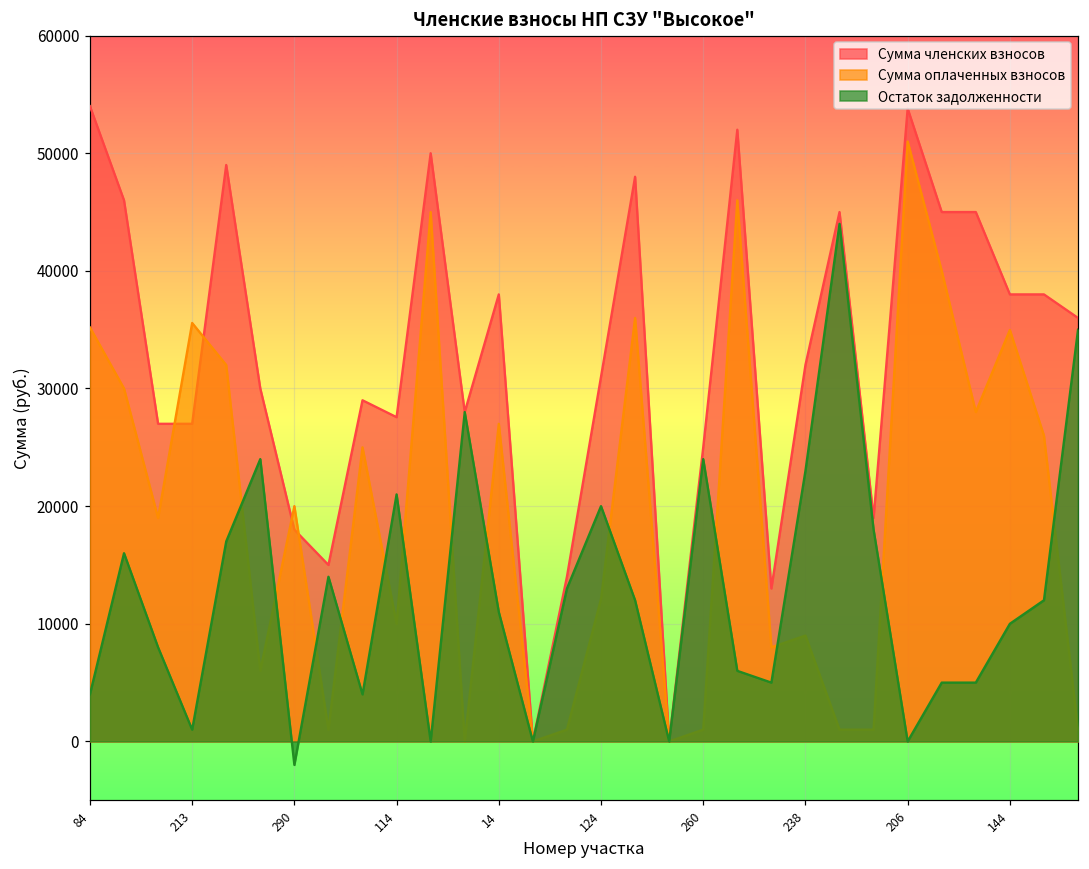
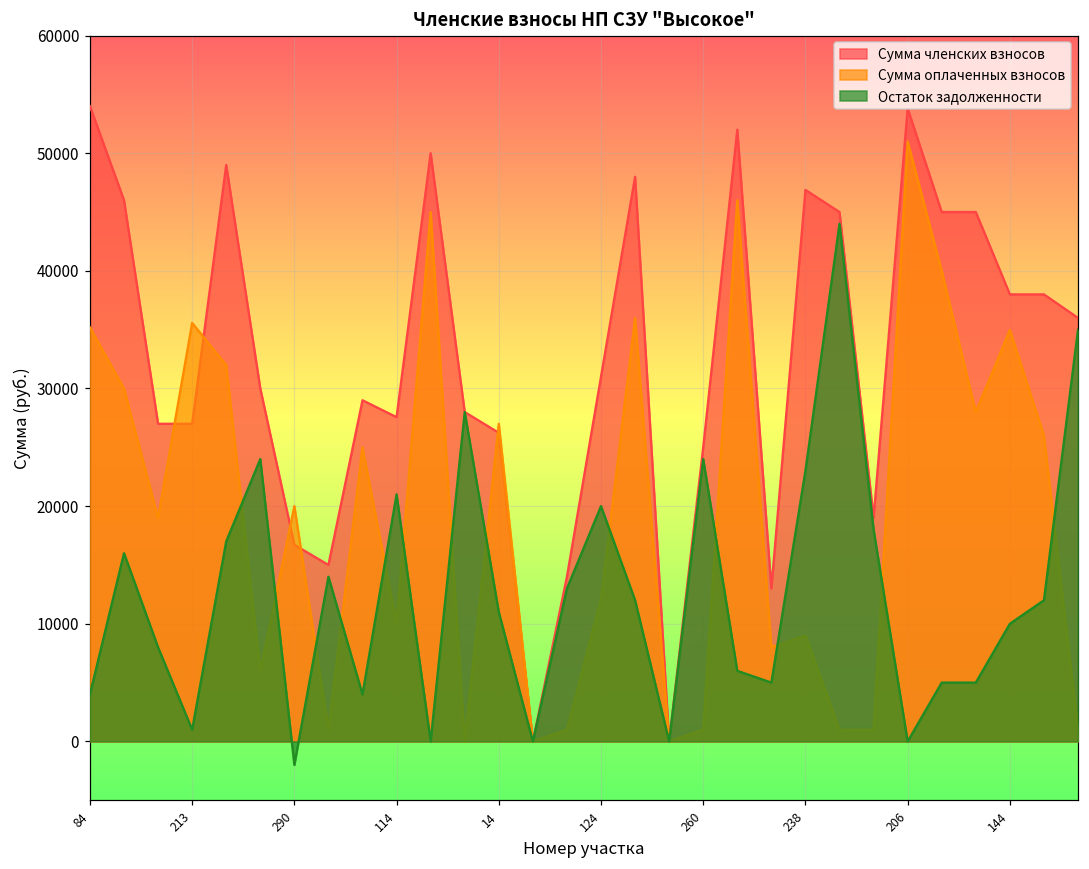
  {
    "Сумма членских взносов": {
      "84": 54000,
      "213": 27000,
-     "290": 18000,
+     "290": 16700,
      "114": 27600,
-     "14": 38000,
+     "14": 26200,
      "124": 31000,
      "260": 25000,
-     "238": 32000,
+     "238": 46900,
      "144": 38000
    },
    "Сумма оплаченных взносов": {
      "84": 35200,
      "213": 35600,
      "290": 20000,
      "114": 10000,
      "14": 27000,
      "124": 12100,
      "260": 1000,
      "238": 9000,
      "206": 51000,
      "144": 35000
    }
  }
